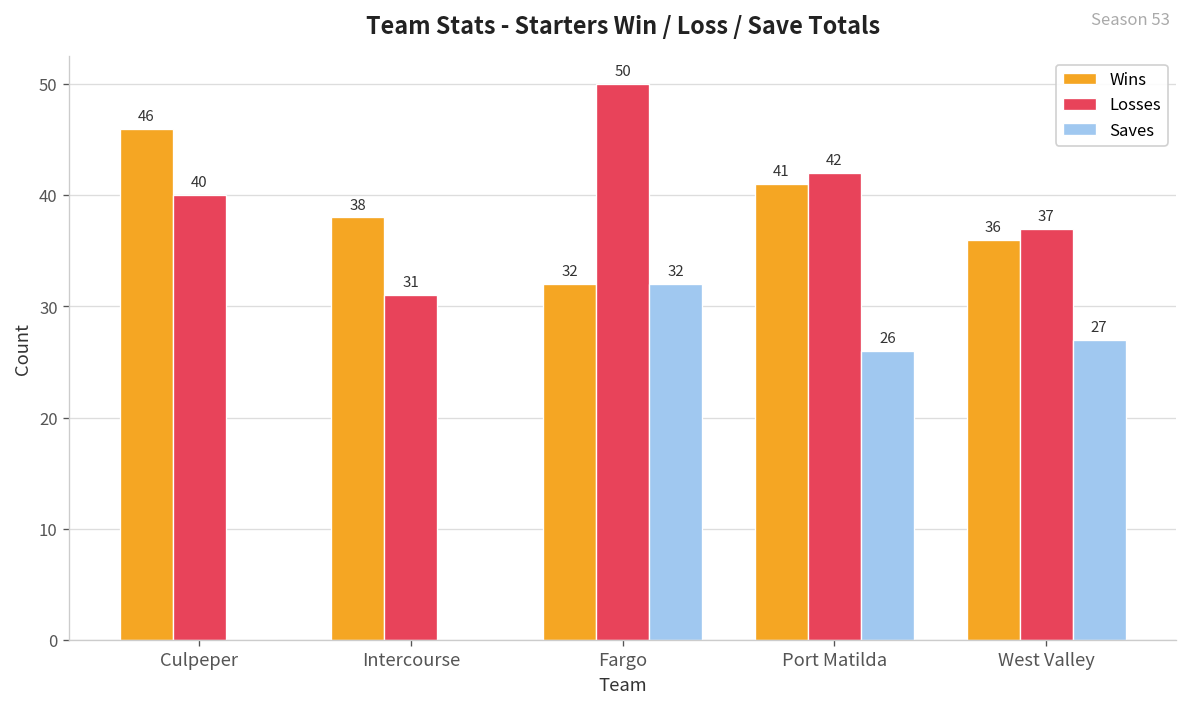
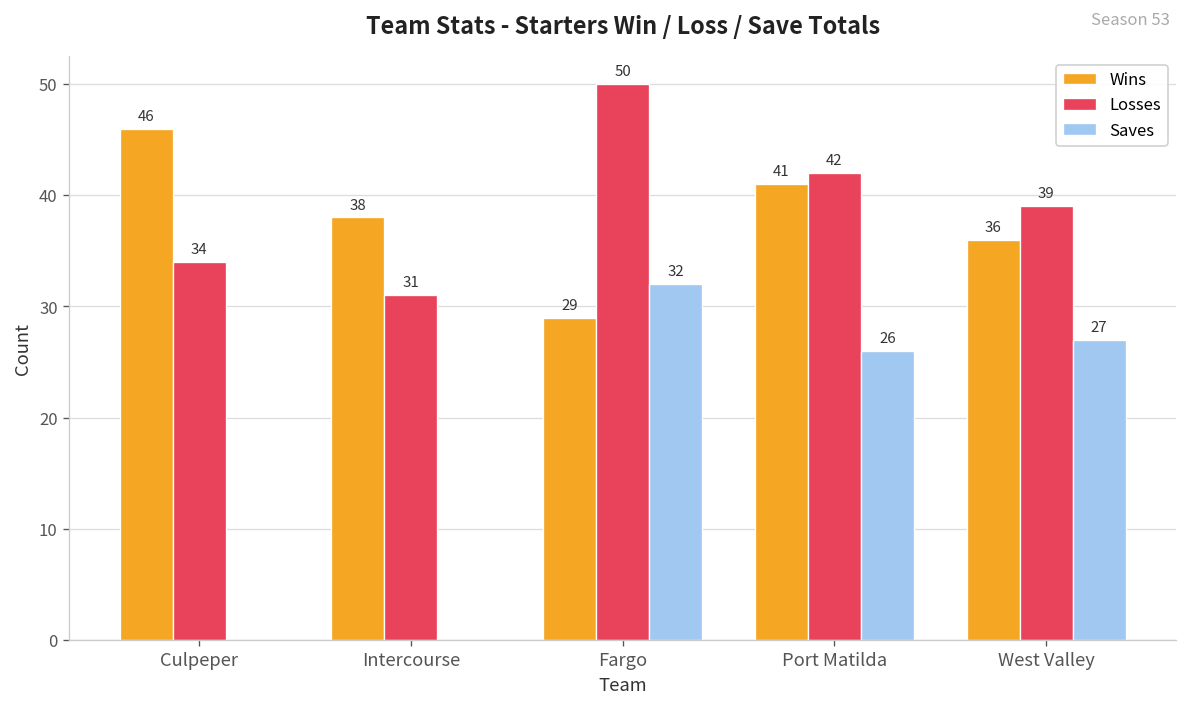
  {
    "Wins": {
      "Culpeper": 46,
      "Intercourse": 38,
-     "Fargo": 32,
+     "Fargo": 29,
      "Port Matilda": 41,
      "West Valley": 36
    },
    "Losses": {
-     "Culpeper": 40,
+     "Culpeper": 34,
      "Intercourse": 31,
      "Fargo": 50,
      "Port Matilda": 42,
-     "West Valley": 37
+     "West Valley": 39
    },
    "Saves": {
      "Fargo": 32,
      "Port Matilda": 26,
      "West Valley": 27
    }
  }
